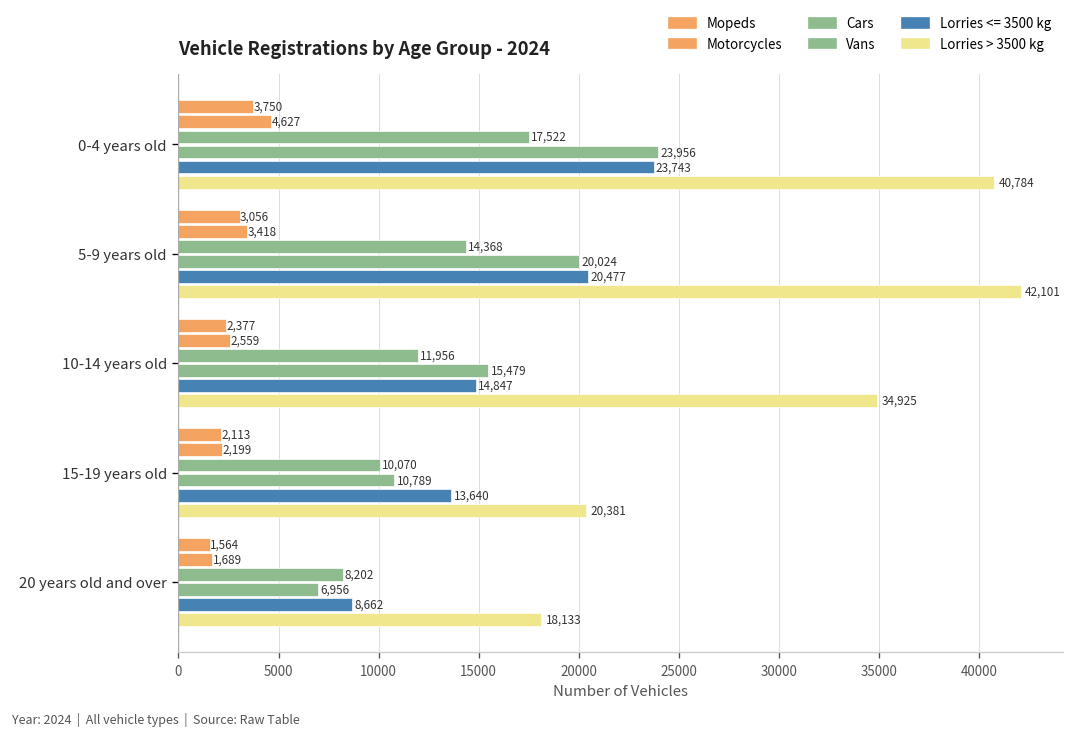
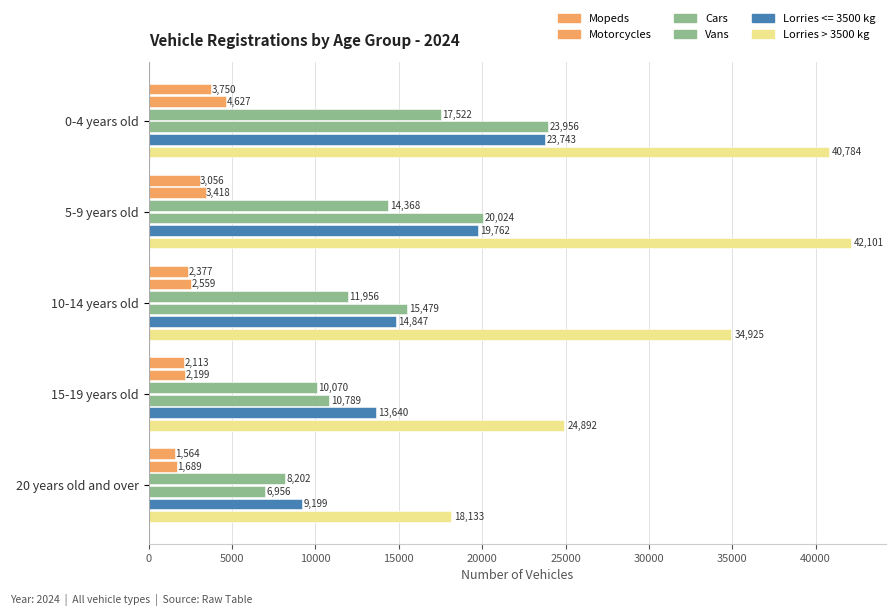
  {
    "Lorries <= 3500 kg": {
      "0-4 years old": "23,743",
-     "5-9 years old": "20,477",
+     "5-9 years old": "19,762",
      "10-14 years old": "14,847",
      "15-19 years old": "13,640",
-     "20 years old and over": "8,662"
+     "20 years old and over": "9,199"
    },
    "Lorries > 3500 kg": {
      "0-4 years old": "40,784",
      "5-9 years old": "42,101",
      "10-14 years old": "34,925",
-     "15-19 years old": "20,381",
+     "15-19 years old": "24,892",
      "20 years old and over": "18,133"
    }
  }
